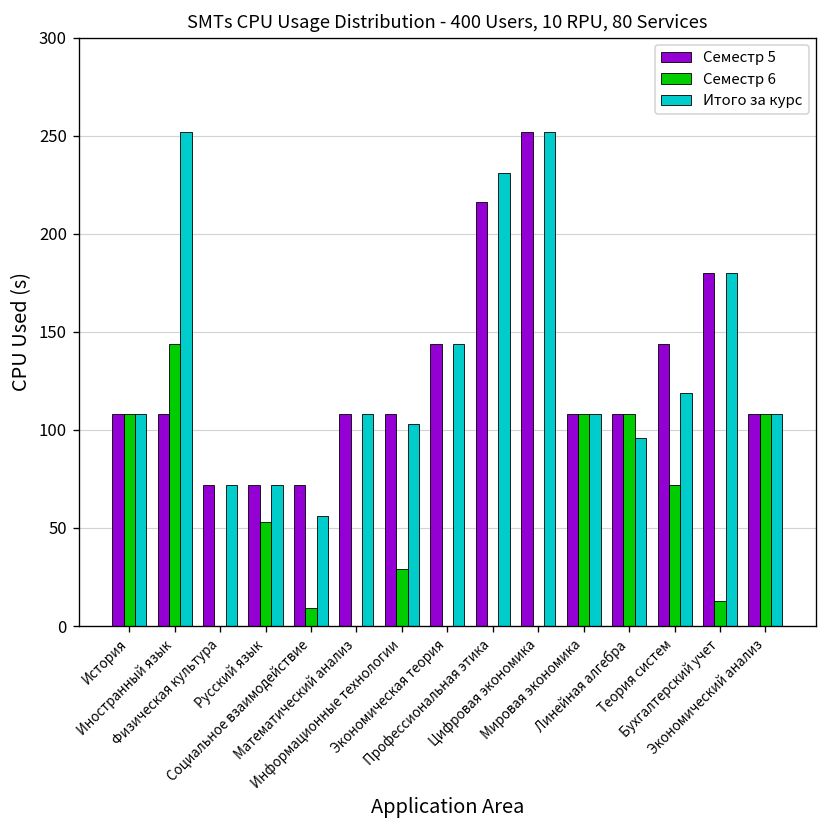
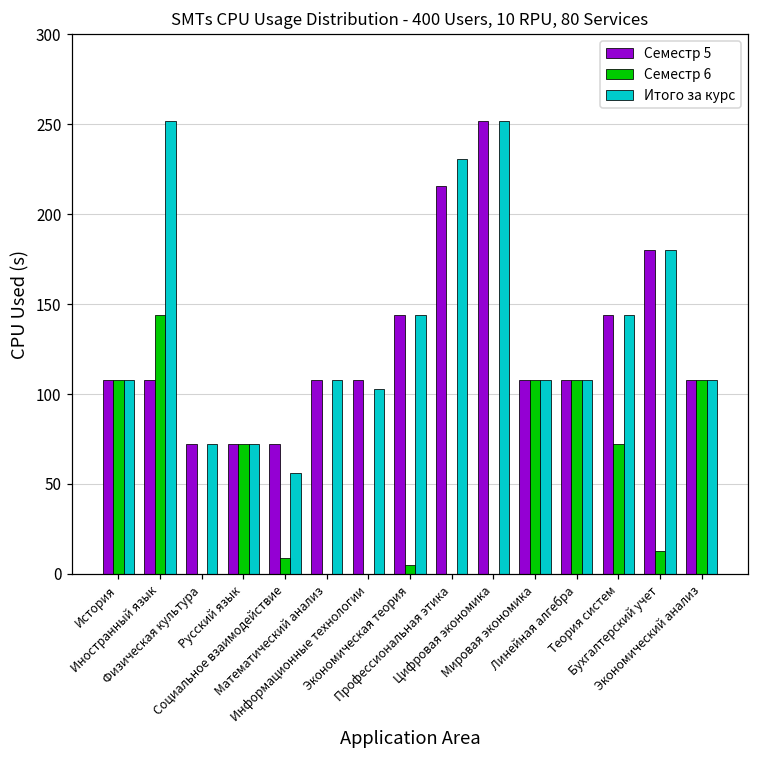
  {
    "Семестр 5": {
      "История": 108,
      "Иностранный язык": 108,
      "Физическая культура": 72,
      "Русский язык": 72,
      "Социальное взаимодействие": 72,
      "Математический анализ": 108,
      "Информационные технологии": 108,
      "Экономическая теория": 144,
      "Профессиональная этика": 216,
      "Цифровая экономика": 252,
      "Мировая экономика": 108,
      "Линейная алгебра": 108,
      "Теория систем": 144,
      "Бухгалтерский учет": 180,
      "Экономический анализ": 108
    },
    "Семестр 6": {
      "История": 108,
      "Иностранный язык": 144,
      "Физическая культура": 0,
-     "Русский язык": 53,
+     "Русский язык": 72,
      "Социальное взаимодействие": 9,
      "Математический анализ": 0,
-     "Информационные технологии": 29,
-     "Экономическая теория": 0,
+     "Информационные технологии": 0,
+     "Экономическая теория": 5,
      "Профессиональная этика": 0,
      "Цифровая экономика": 0,
      "Мировая экономика": 108,
      "Линейная алгебра": 108,
      "Теория систем": 72,
      "Бухгалтерский учет": 13,
      "Экономический анализ": 108
    },
    "Итого за курс": {
      "История": 108,
      "Иностранный язык": 252,
      "Физическая культура": 72,
      "Русский язык": 72,
      "Социальное взаимодействие": 56,
      "Математический анализ": 108,
      "Информационные технологии": 103,
      "Экономическая теория": 144,
      "Профессиональная этика": 231,
      "Цифровая экономика": 252,
      "Мировая экономика": 108,
-     "Линейная алгебра": 96,
-     "Теория систем": 119,
+     "Линейная алгебра": 108,
+     "Теория систем": 144,
      "Бухгалтерский учет": 180,
      "Экономический анализ": 108
    }
  }
